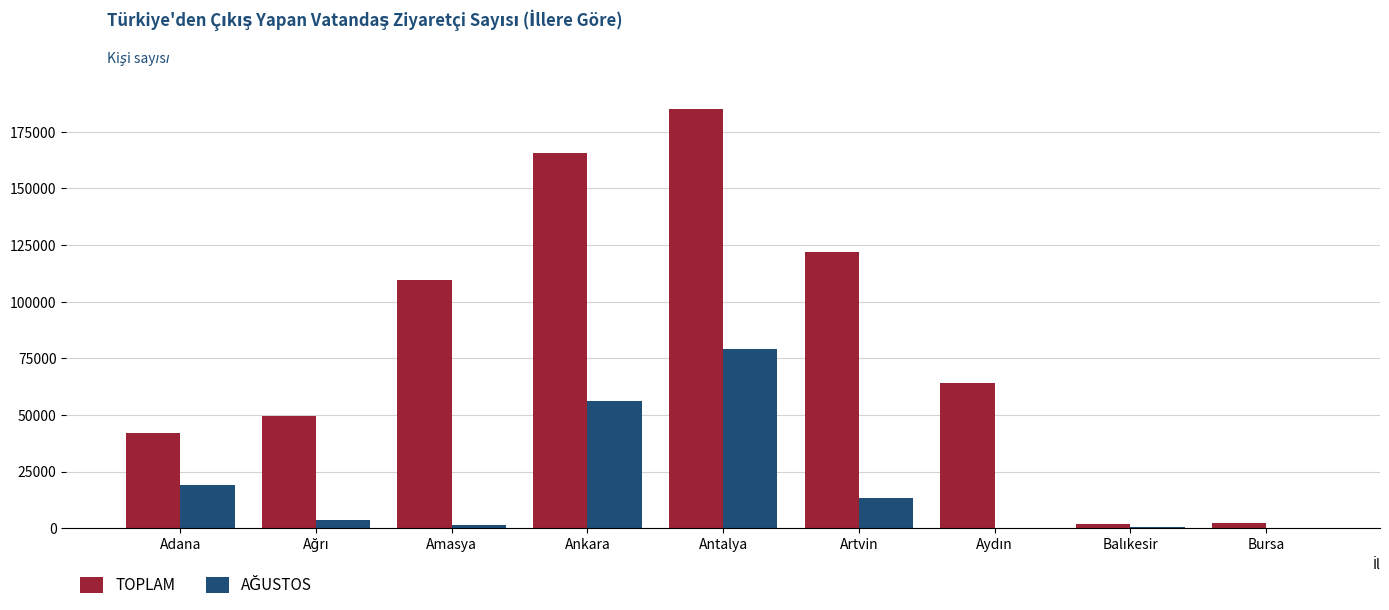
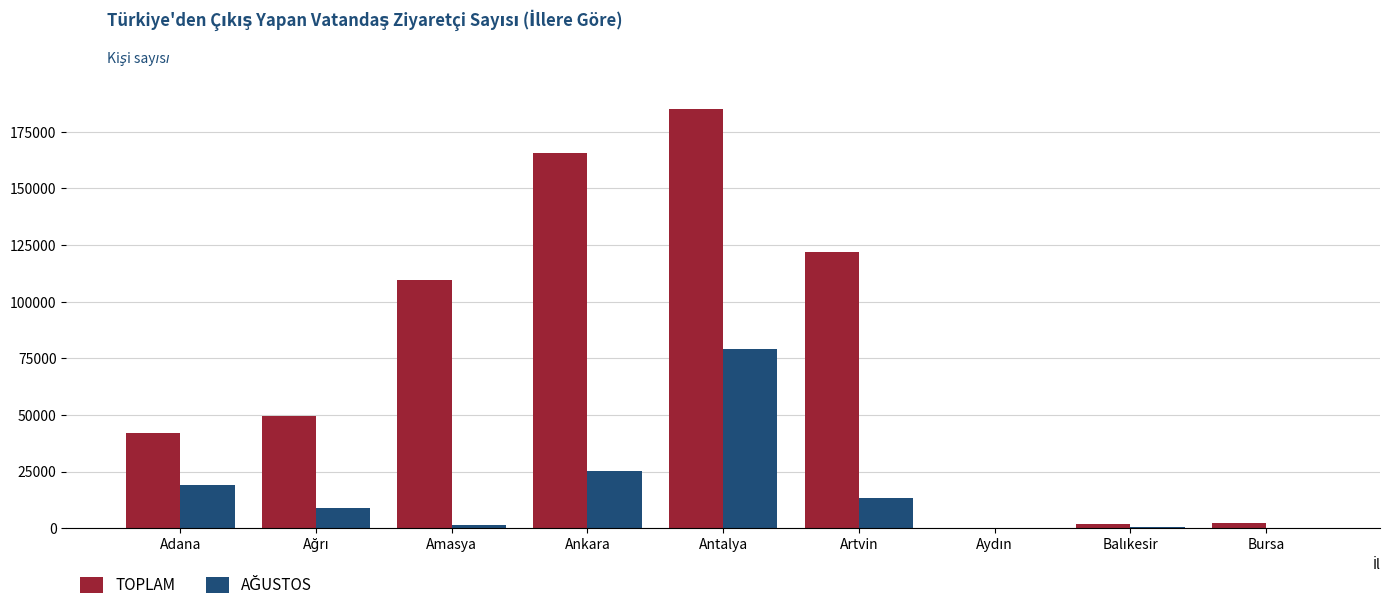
  {
    "TOPLAM": {
      "Adana": 42000,
      "Ağrı": 49000,
      "Amasya": 110000,
      "Ankara": 166000,
      "Antalya": 185000,
      "Artvin": 122000,
-     "Aydın": 64000,
+     "Aydın": 0,
      "Balıkesir": 2000,
      "Bursa": 2000
    },
    "AĞUSTOS": {
      "Adana": 19000,
-     "Ağrı": 4000,
+     "Ağrı": 9000,
      "Amasya": 1000,
-     "Ankara": 56000,
+     "Ankara": 25000,
      "Antalya": 79000,
      "Artvin": 14000
    }
  }
